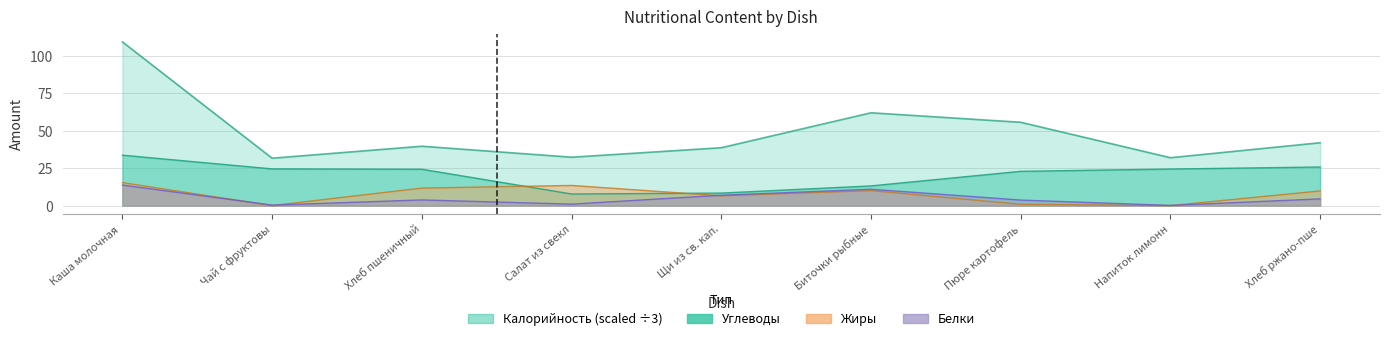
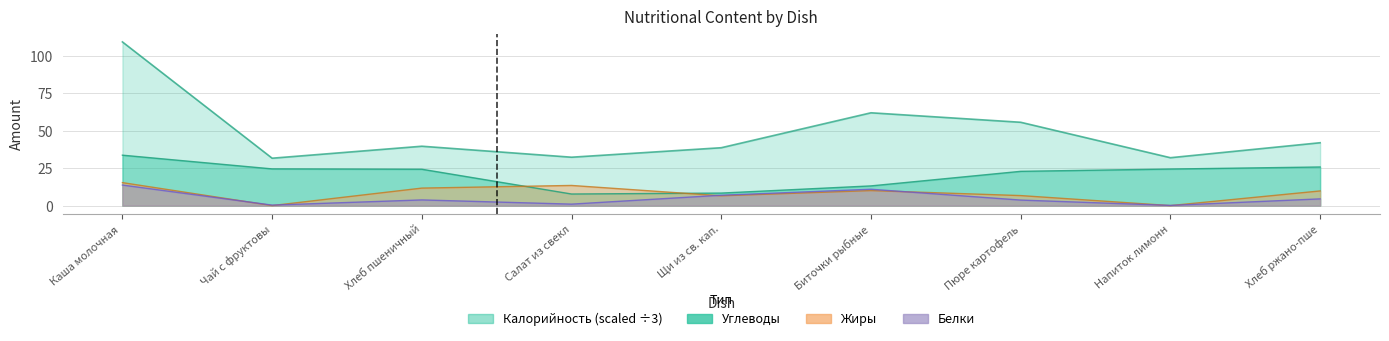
  {
    "Жиры": {
      "Хлеб пшеничный": 12,
      "Салат из свекл": 13,
-     "Пюре картофель": 1,
+     "Пюре картофель": 7,
      "Хлеб ржано-пше": 10
    }
  }
